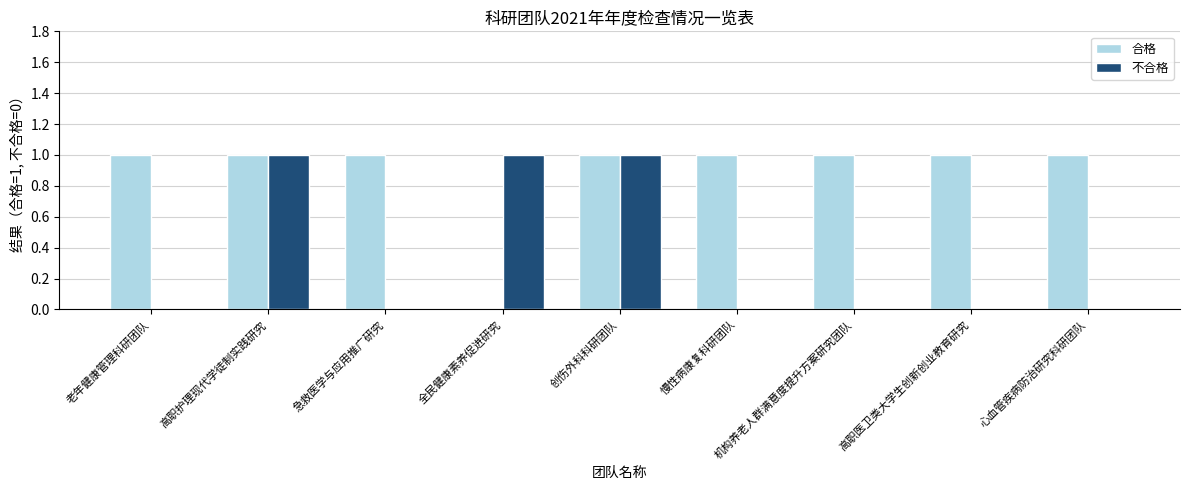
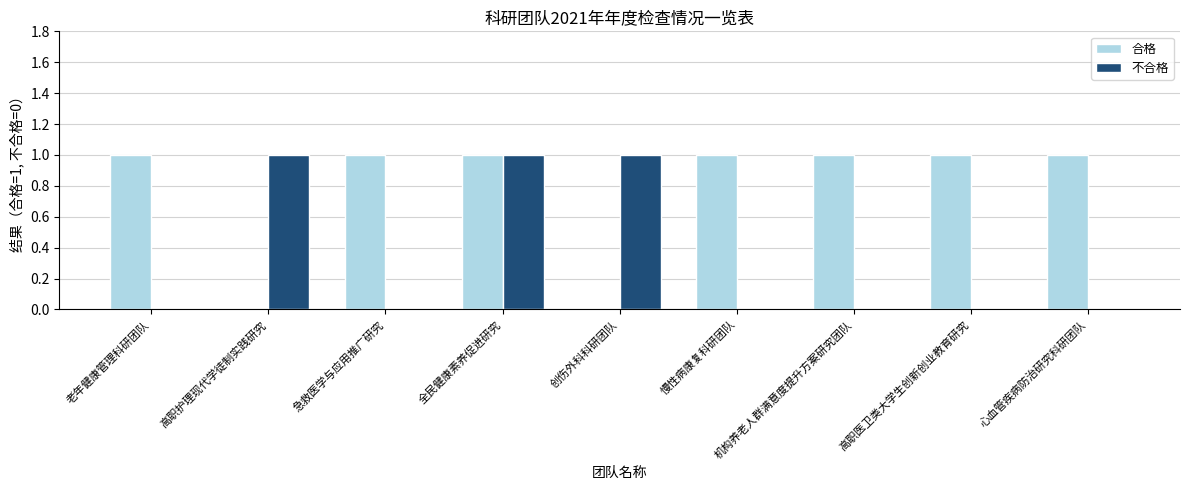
  {
    "合格": {
      "老年健康管理科研团队": 1,
-     "高职护理现代学徒制实践研究": 1,
+     "高职护理现代学徒制实践研究": 0,
      "急救医学与应用推广研究": 1,
-     "全民健康素养促进研究": 0,
-     "创伤外科科研团队": 1,
+     "全民健康素养促进研究": 1,
+     "创伤外科科研团队": 0,
      "慢性病康复科研团队": 1,
      "机构养老人群满意度提升方案研究团队": 1,
      "高职医卫类大学生创新创业教育研究": 1,
      "心血管疾病防治研究科研团队": 1
    },
    "不合格": {
      "老年健康管理科研团队": 0,
      "高职护理现代学徒制实践研究": 1,
      "急救医学与应用推广研究": 0,
      "全民健康素养促进研究": 1,
      "创伤外科科研团队": 1,
      "慢性病康复科研团队": 0,
      "机构养老人群满意度提升方案研究团队": 0,
      "高职医卫类大学生创新创业教育研究": 0,
      "心血管疾病防治研究科研团队": 0
    }
  }
